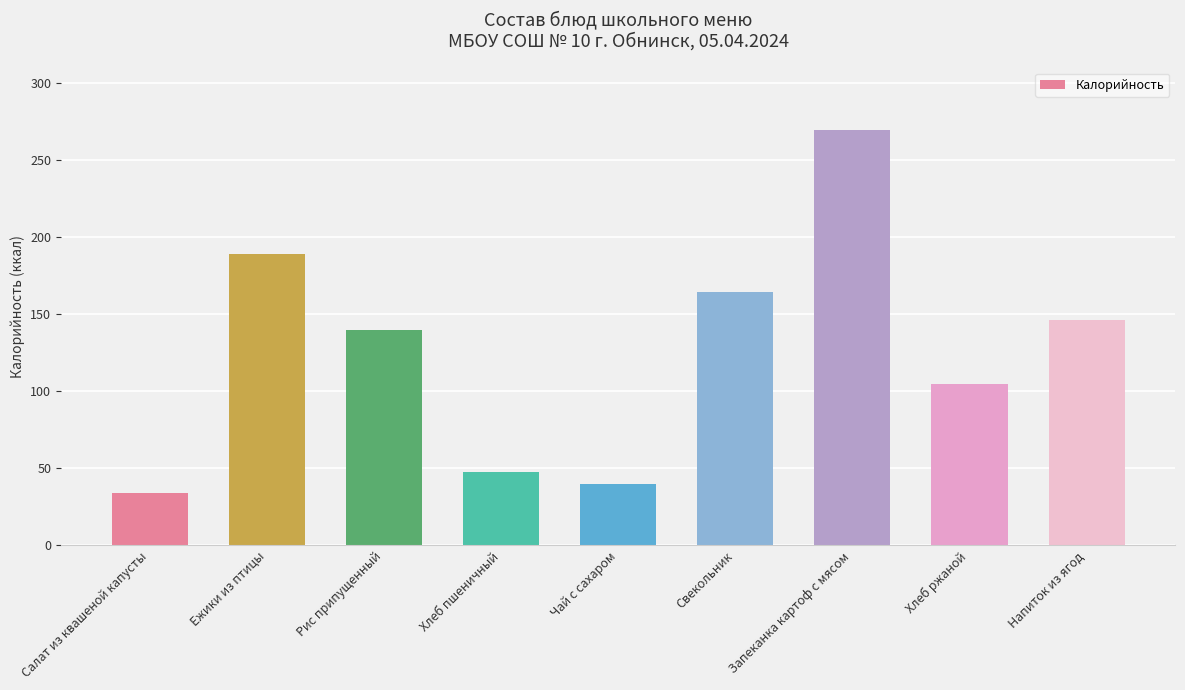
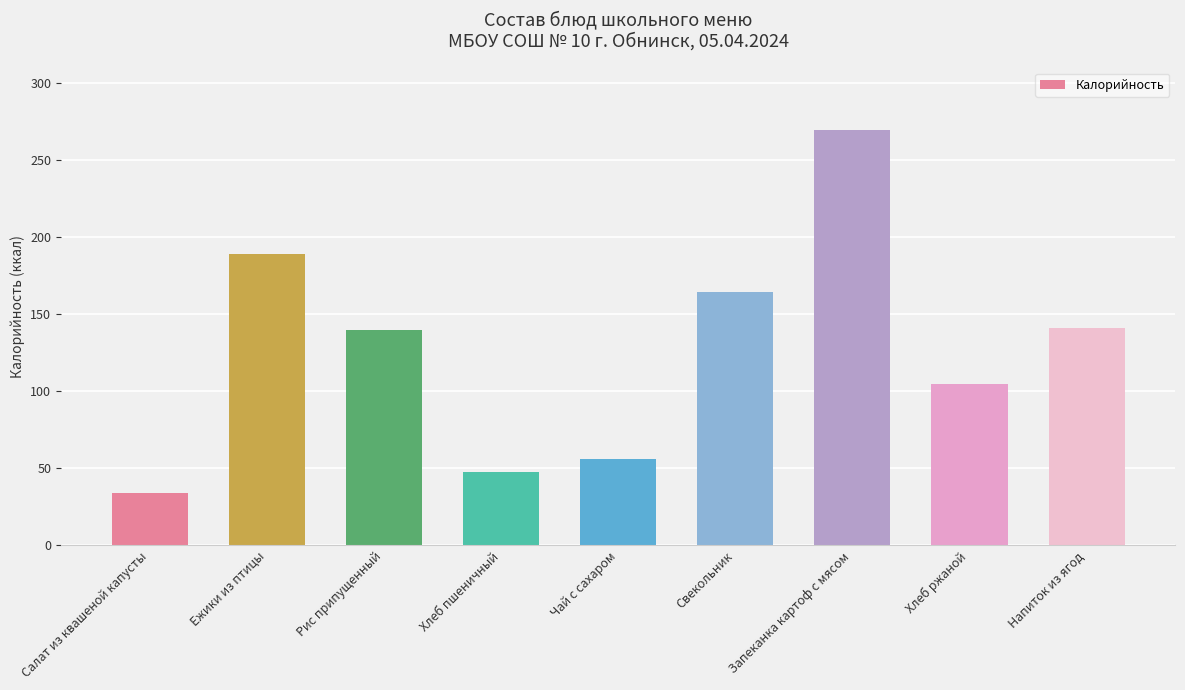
  {
    "Салат из квашеной капусты": 34,
    "Ежики из птицы": 190,
    "Рис припущенный": 140,
    "Хлеб пшеничный": 48,
-   "Чай с сахаром": 40,
+   "Чай с сахаром": 56,
    "Свекольник": 165,
    "Запеканка картоф с мясом": 270,
    "Хлеб ржаной": 105,
-   "Напиток из ягод": 147
+   "Напиток из ягод": 141
  }
